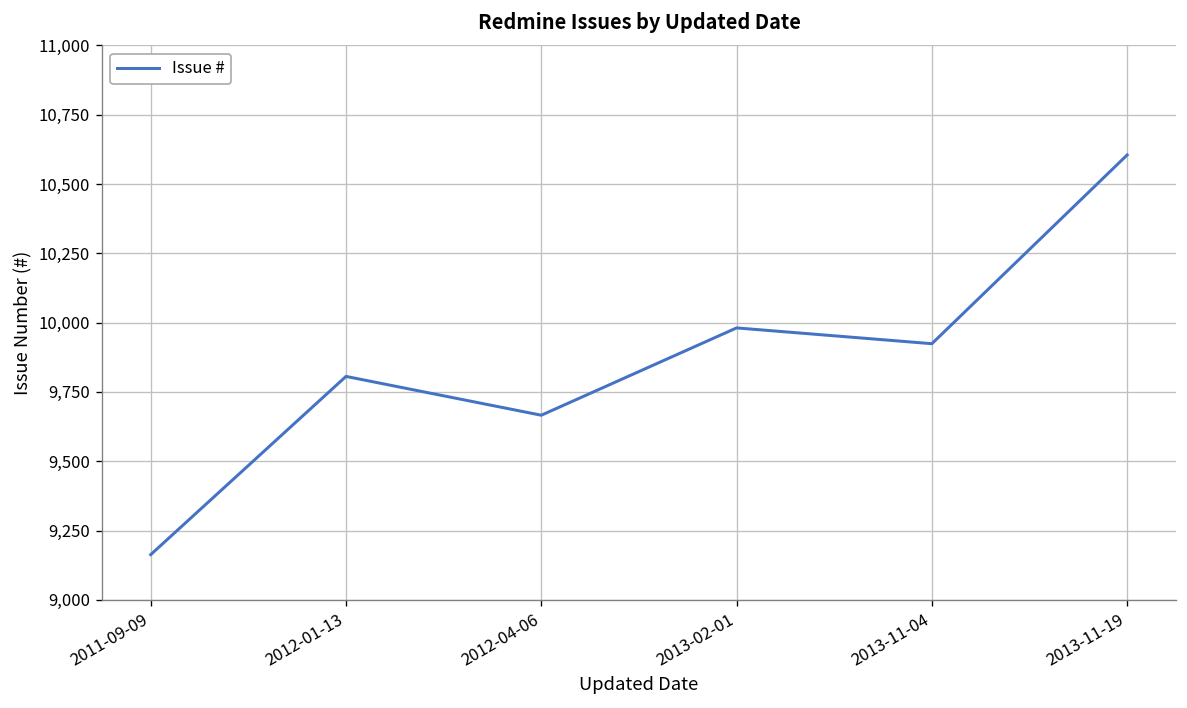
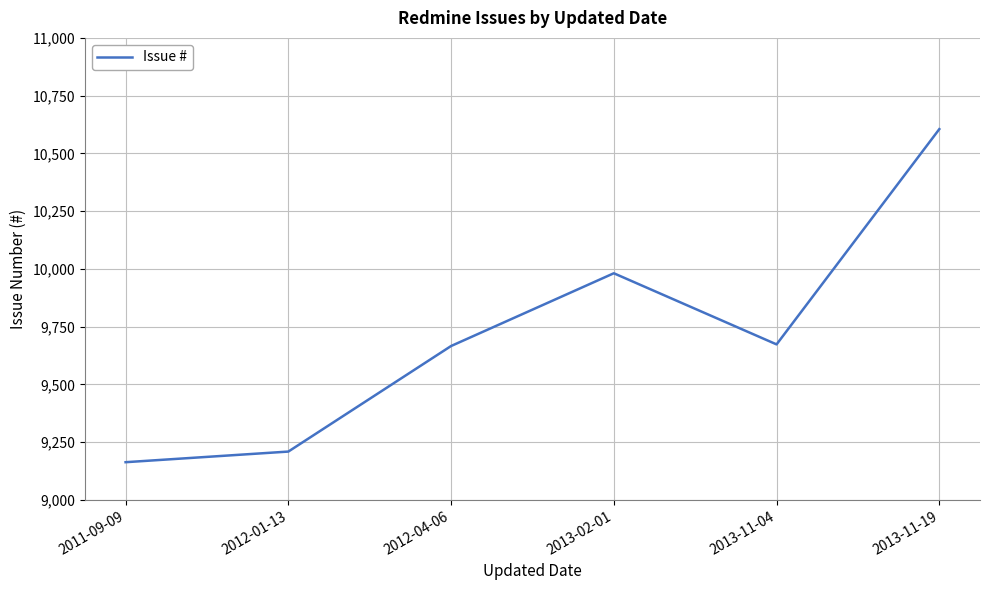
  {
    "2011-09-09": "9,160",
-   "2012-01-13": "9,810",
+   "2012-01-13": "9,210",
    "2012-04-06": "9,670",
    "2013-02-01": "9,980",
-   "2013-11-04": "9,920",
+   "2013-11-04": "9,670",
    "2013-11-19": "10,610"
  }
